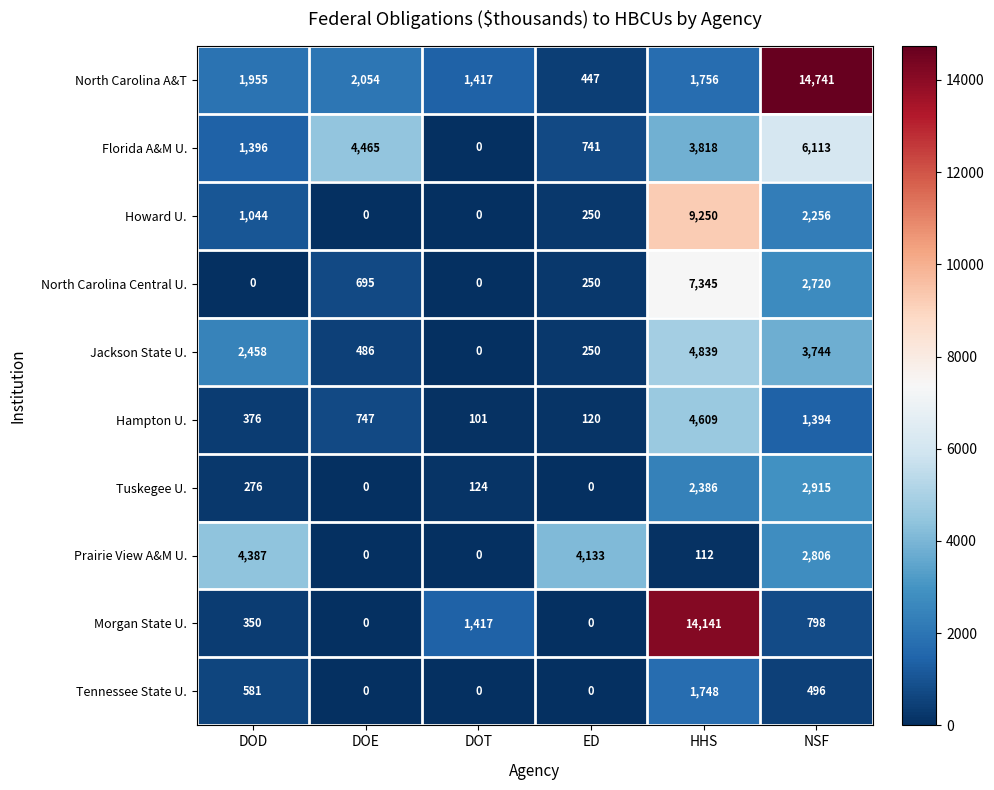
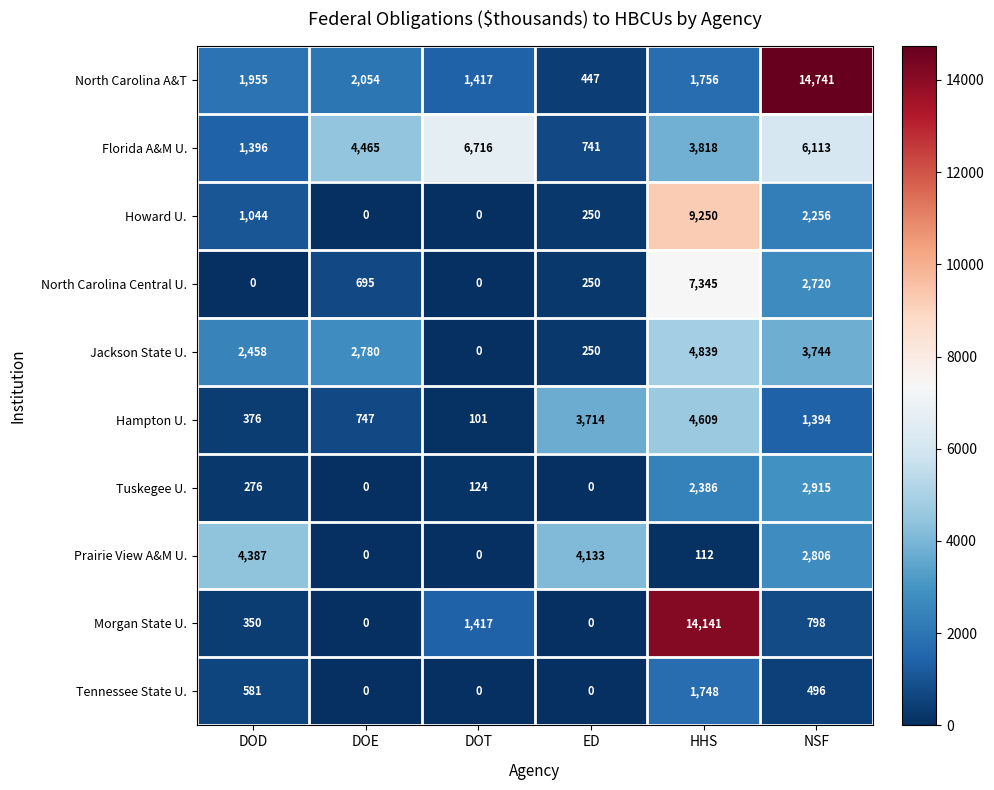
  {
    "North Carolina A&T": {
      "DOD": "1,955",
      "DOE": "2,054",
      "DOT": "1,417",
      "ED": "447",
      "HHS": "1,756",
      "NSF": "14,741"
    },
    "Florida A&M U.": {
      "DOD": "1,396",
      "DOE": "4,465",
-     "DOT": "0",
+     "DOT": "6,716",
      "ED": "741",
      "HHS": "3,818",
      "NSF": "6,113"
    },
    "Howard U.": {
      "DOD": "1,044",
      "DOE": "0",
      "DOT": "0",
      "ED": "250",
      "HHS": "9,250",
      "NSF": "2,256"
    },
    "North Carolina Central U.": {
      "DOD": "0",
      "DOE": "695",
      "DOT": "0",
      "ED": "250",
      "HHS": "7,345",
      "NSF": "2,720"
    },
    "Jackson State U.": {
      "DOD": "2,458",
-     "DOE": "486",
+     "DOE": "2,780",
      "DOT": "0",
      "ED": "250",
      "HHS": "4,839",
      "NSF": "3,744"
    },
    "Hampton U.": {
      "DOD": "376",
      "DOE": "747",
      "DOT": "101",
-     "ED": "120",
+     "ED": "3,714",
      "HHS": "4,609",
      "NSF": "1,394"
    },
    "Tuskegee U.": {
      "DOD": "276",
      "DOE": "0",
      "DOT": "124",
      "ED": "0",
      "HHS": "2,386",
      "NSF": "2,915"
    },
    "Prairie View A&M U.": {
      "DOD": "4,387",
      "DOE": "0",
      "DOT": "0",
      "ED": "4,133",
      "HHS": "112",
      "NSF": "2,806"
    },
    "Morgan State U.": {
      "DOD": "350",
      "DOE": "0",
      "DOT": "1,417",
      "ED": "0",
      "HHS": "14,141",
      "NSF": "798"
    },
    "Tennessee State U.": {
      "DOD": "581",
      "DOE": "0",
      "DOT": "0",
      "ED": "0",
      "HHS": "1,748",
      "NSF": "496"
    }
  }
